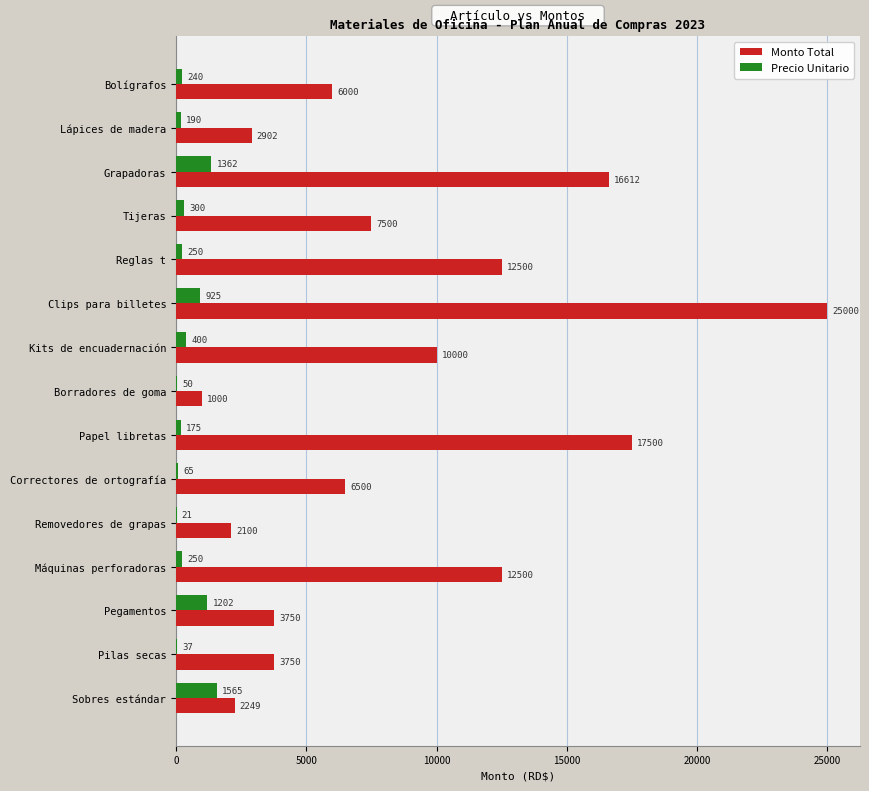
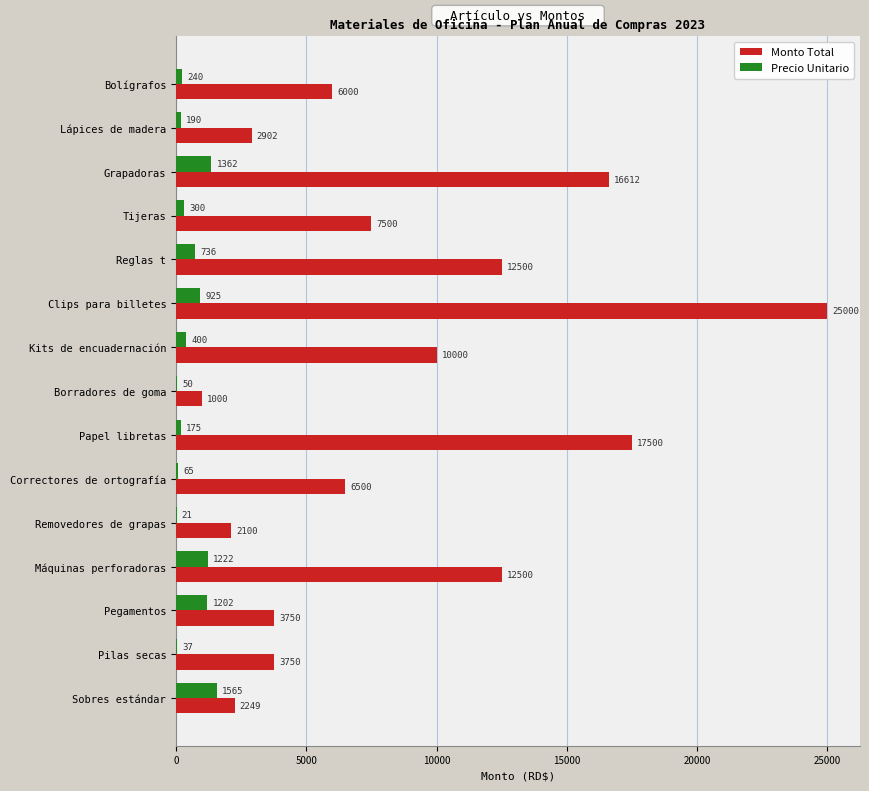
  {
    "Monto Total": {
      "Bolígrafos": 6000,
      "Lápices de madera": 2902,
      "Grapadoras": 16612,
      "Tijeras": 7500,
      "Reglas t": 12500,
      "Clips para billetes": 25000,
      "Kits de encuadernación": 10000,
      "Borradores de goma": 1000,
      "Papel libretas": 17500,
      "Correctores de ortografía": 6500,
      "Removedores de grapas": 2100,
      "Máquinas perforadoras": 12500,
      "Pegamentos": 3750,
      "Pilas secas": 3750,
      "Sobres estándar": 2249
    },
    "Precio Unitario": {
      "Bolígrafos": 240,
      "Lápices de madera": 190,
      "Grapadoras": 1362,
      "Tijeras": 300,
-     "Reglas t": 250,
+     "Reglas t": 736,
      "Clips para billetes": 925,
      "Kits de encuadernación": 400,
      "Borradores de goma": 50,
      "Papel libretas": 175,
      "Correctores de ortografía": 65,
      "Removedores de grapas": 21,
-     "Máquinas perforadoras": 250,
+     "Máquinas perforadoras": 1222,
      "Pegamentos": 1202,
      "Pilas secas": 37,
      "Sobres estándar": 1565
    }
  }
